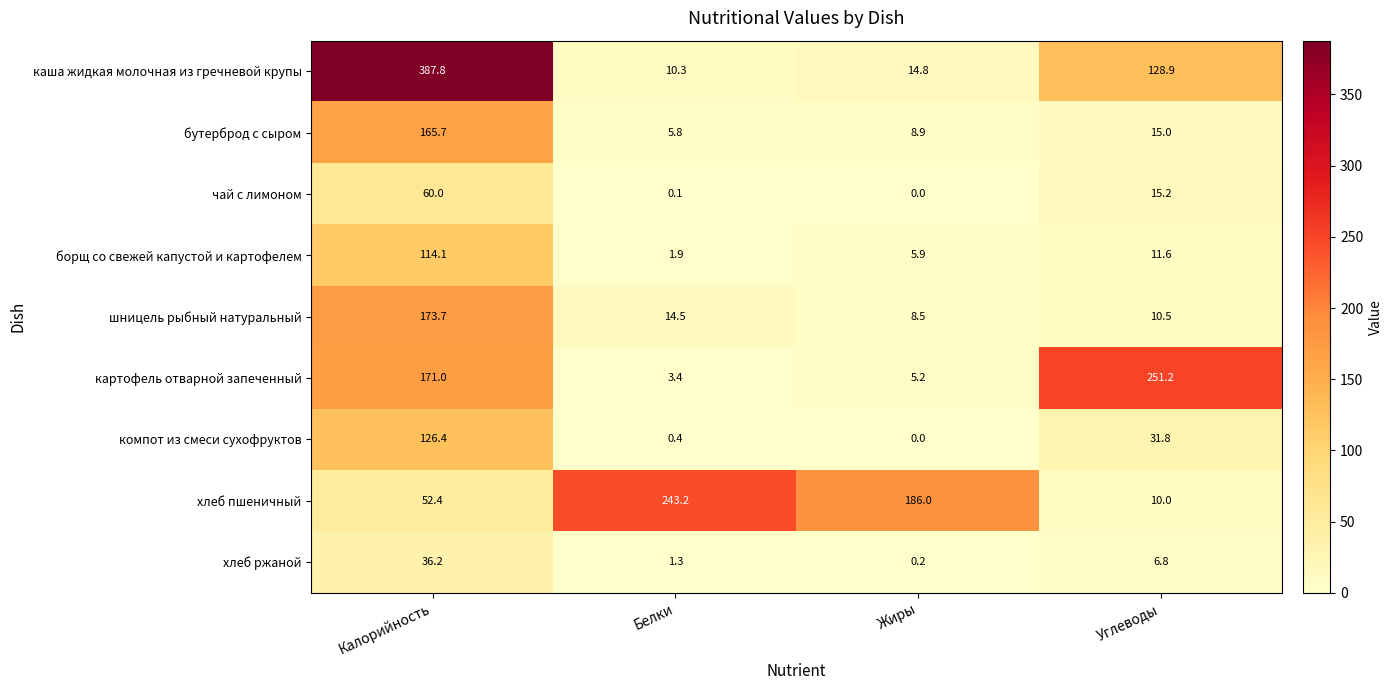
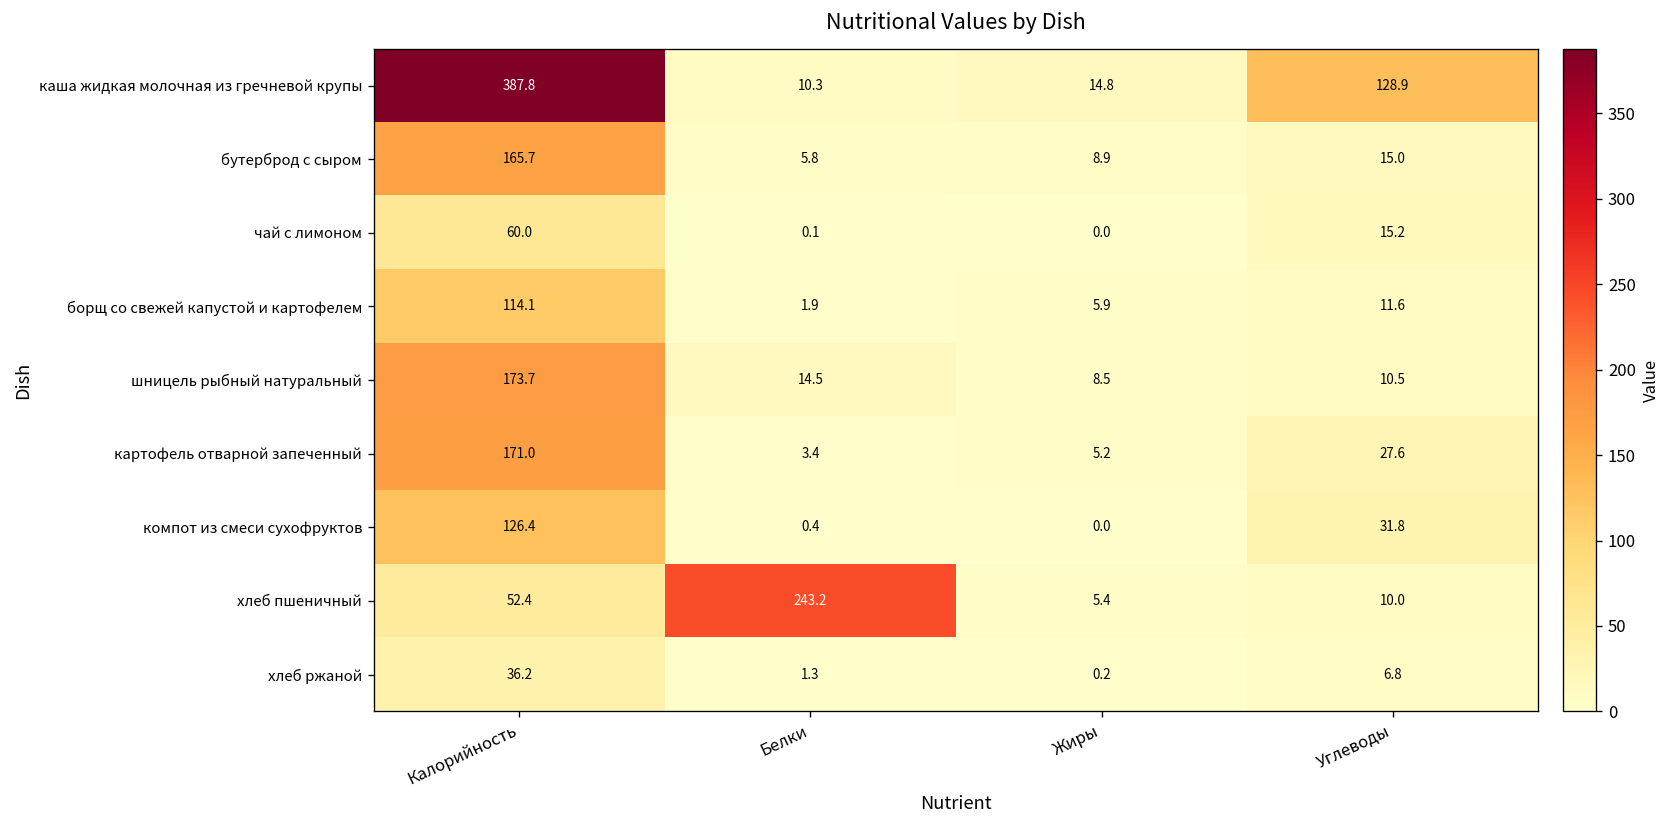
  {
    "каша жидкая молочная из гречневой крупы": {
      "Калорийность": 387.8,
      "Белки": 10.3,
      "Жиры": 14.8,
      "Углеводы": 128.9
    },
    "бутерброд с сыром": {
      "Калорийность": 165.7,
      "Белки": 5.8,
      "Жиры": 8.9,
      "Углеводы": 15.0
    },
    "чай с лимоном": {
      "Калорийность": 60.0,
      "Белки": 0.1,
      "Жиры": 0.0,
      "Углеводы": 15.2
    },
    "борщ со свежей капустой и картофелем": {
      "Калорийность": 114.1,
      "Белки": 1.9,
      "Жиры": 5.9,
      "Углеводы": 11.6
    },
    "шницель рыбный натуральный": {
      "Калорийность": 173.7,
      "Белки": 14.5,
      "Жиры": 8.5,
      "Углеводы": 10.5
    },
    "картофель отварной запеченный": {
      "Калорийность": 171.0,
      "Белки": 3.4,
      "Жиры": 5.2,
-     "Углеводы": 251.2
+     "Углеводы": 27.6
    },
    "компот из смеси сухофруктов": {
      "Калорийность": 126.4,
      "Белки": 0.4,
      "Жиры": 0.0,
      "Углеводы": 31.8
    },
    "хлеб пшеничный": {
      "Калорийность": 52.4,
      "Белки": 243.2,
-     "Жиры": 186.0,
+     "Жиры": 5.4,
      "Углеводы": 10.0
    },
    "хлеб ржаной": {
      "Калорийность": 36.2,
      "Белки": 1.3,
      "Жиры": 0.2,
      "Углеводы": 6.8
    }
  }
